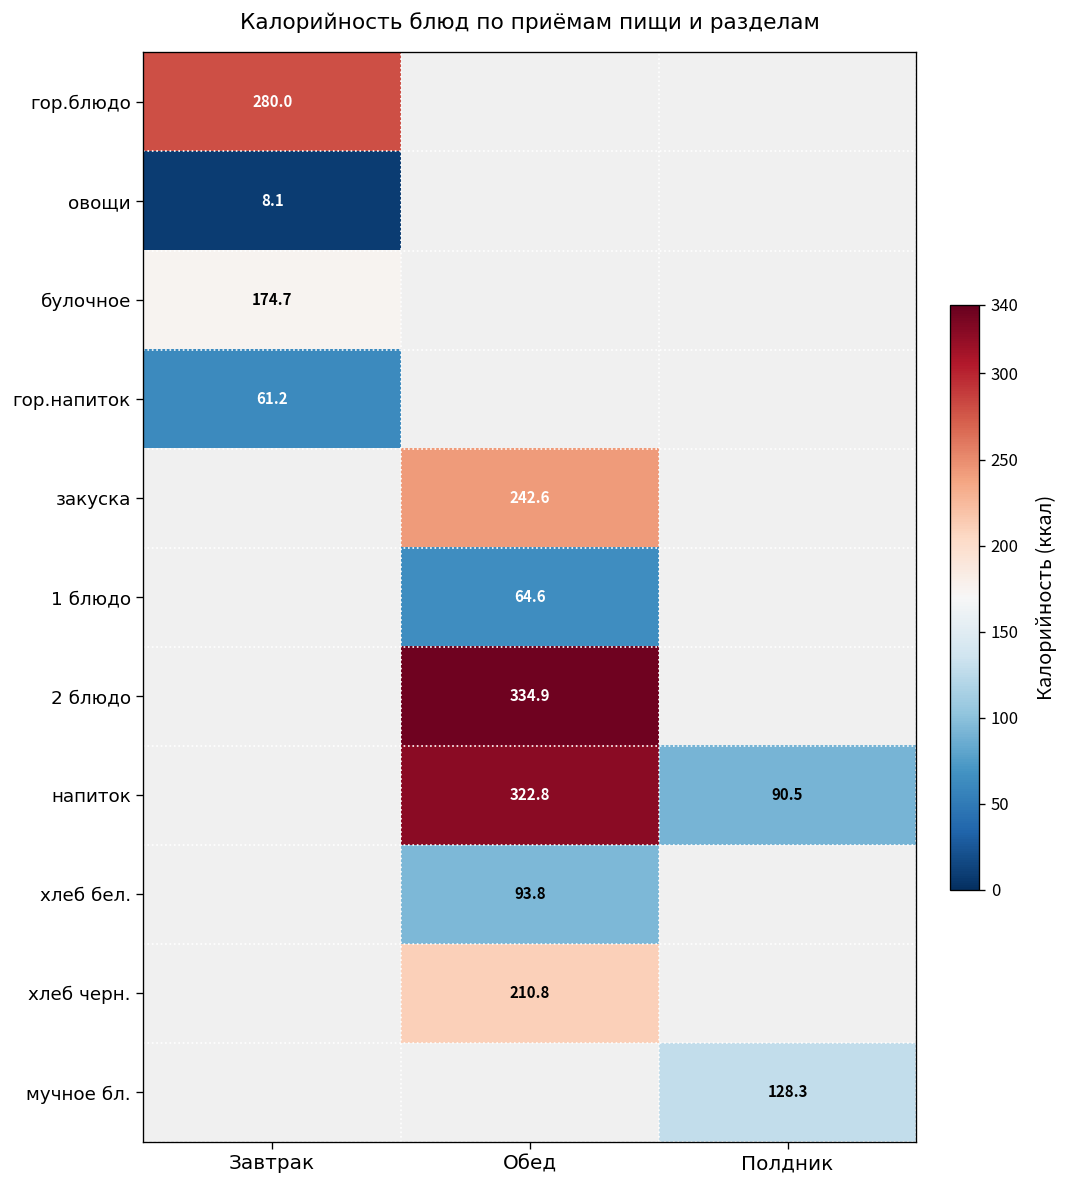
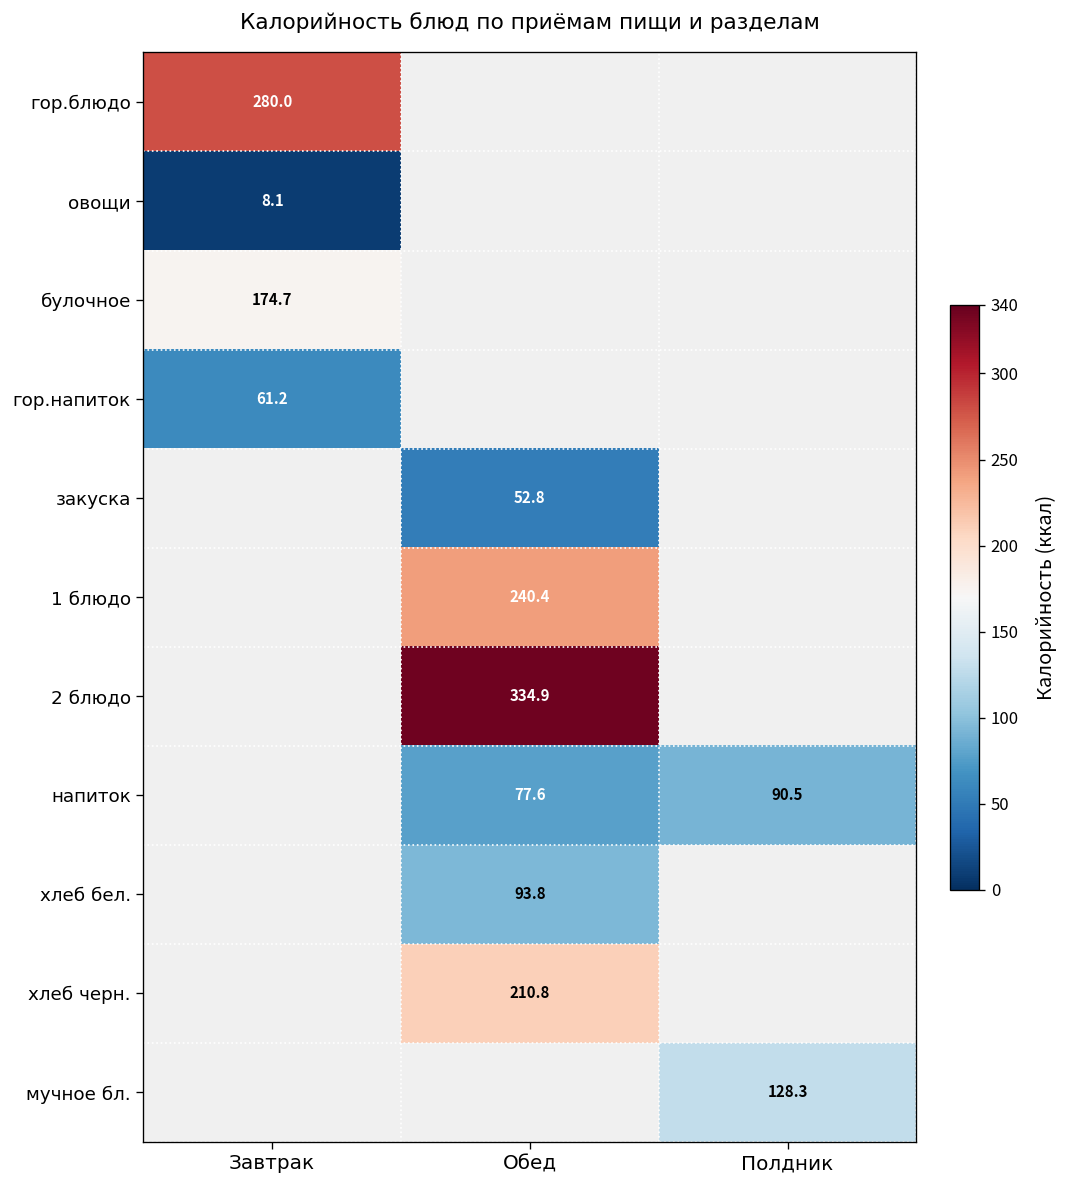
  {
    "гор.блюдо": {
      "Завтрак": 280.0
    },
    "овощи": {
      "Завтрак": 8.1
    },
    "булочное": {
      "Завтрак": 174.7
    },
    "гор.напиток": {
      "Завтрак": 61.2
    },
    "закуска": {
-     "Обед": 242.6
+     "Обед": 52.8
    },
    "1 блюдо": {
-     "Обед": 64.6
+     "Обед": 240.4
    },
    "2 блюдо": {
      "Обед": 334.9
    },
    "напиток": {
-     "Обед": 322.8,
+     "Обед": 77.6,
      "Полдник": 90.5
    },
    "хлеб бел.": {
      "Обед": 93.8
    },
    "хлеб черн.": {
      "Обед": 210.8
    },
    "мучное бл.": {
      "Полдник": 128.3
    }
  }
